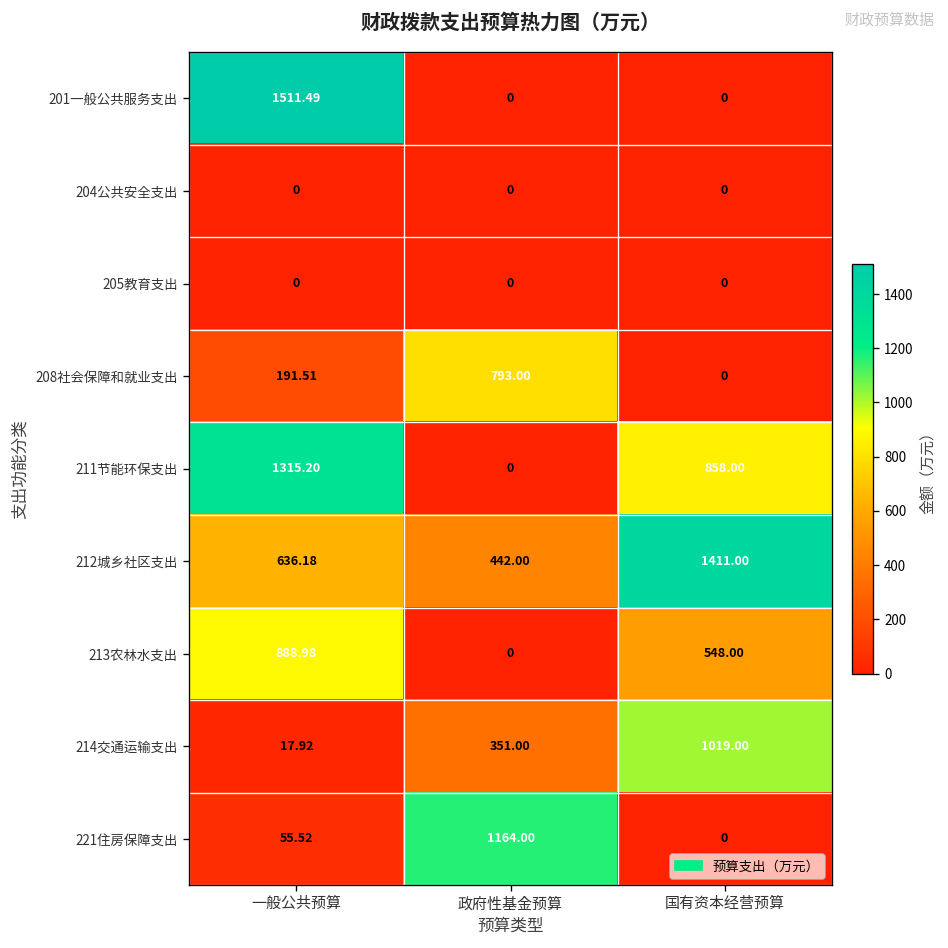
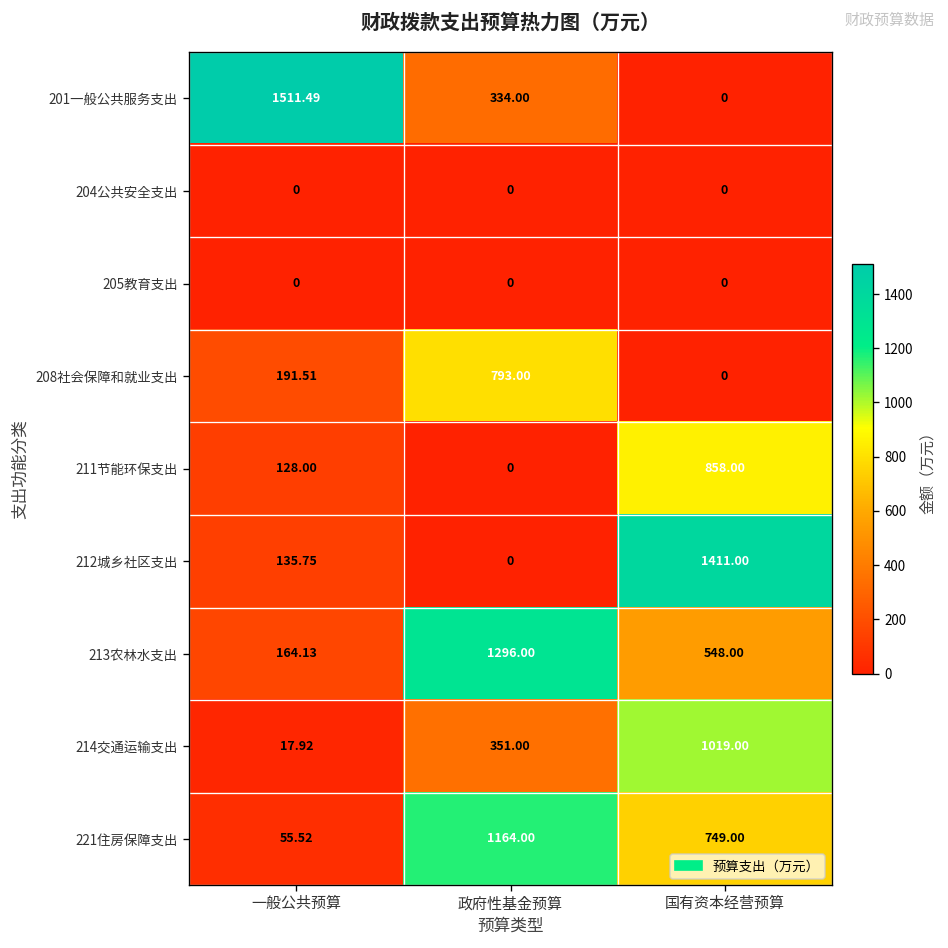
  {
    "201一般公共服务支出": {
      "一般公共预算": 1511.49,
-     "政府性基金预算": 0,
+     "政府性基金预算": 334.00,
      "国有资本经营预算": 0
    },
    "204公共安全支出": {
      "一般公共预算": 0,
      "政府性基金预算": 0,
      "国有资本经营预算": 0
    },
    "205教育支出": {
      "一般公共预算": 0,
      "政府性基金预算": 0,
      "国有资本经营预算": 0
    },
    "208社会保障和就业支出": {
      "一般公共预算": 191.51,
      "政府性基金预算": 793.00,
      "国有资本经营预算": 0
    },
    "211节能环保支出": {
-     "一般公共预算": 1315.20,
+     "一般公共预算": 128.00,
      "政府性基金预算": 0,
      "国有资本经营预算": 858.00
    },
    "212城乡社区支出": {
-     "一般公共预算": 636.18,
-     "政府性基金预算": 442.00,
+     "一般公共预算": 135.75,
+     "政府性基金预算": 0,
      "国有资本经营预算": 1411.00
    },
    "213农林水支出": {
-     "一般公共预算": 888.98,
-     "政府性基金预算": 0,
+     "一般公共预算": 164.13,
+     "政府性基金预算": 1296.00,
      "国有资本经营预算": 548.00
    },
    "214交通运输支出": {
      "一般公共预算": 17.92,
      "政府性基金预算": 351.00,
      "国有资本经营预算": 1019.00
    },
    "221住房保障支出": {
      "一般公共预算": 55.52,
      "政府性基金预算": 1164.00,
-     "国有资本经营预算": 0
+     "国有资本经营预算": 749.00
    }
  }
